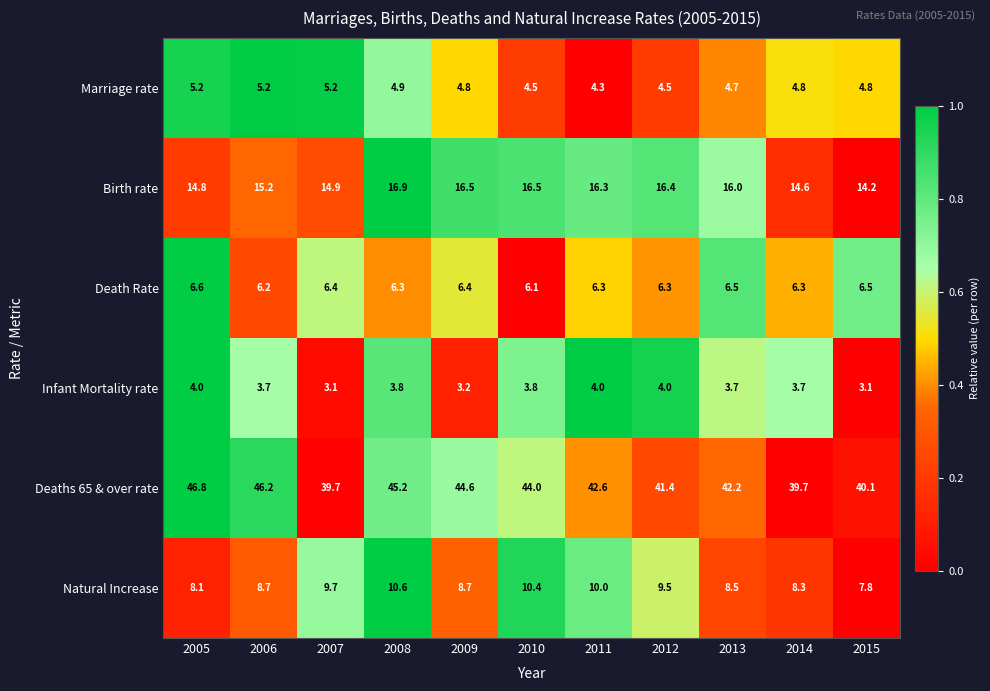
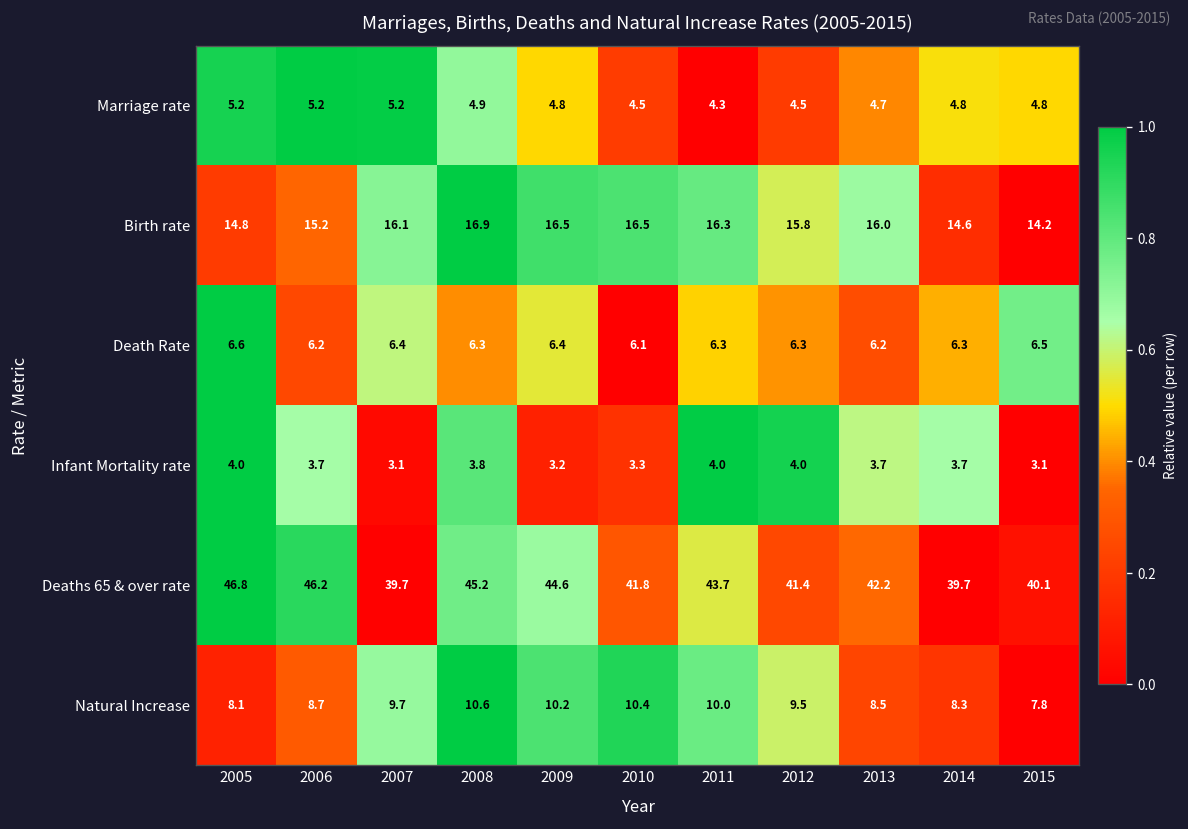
  {
    "Marriage rate": {
      "2005": 5.2,
      "2006": 5.2,
      "2007": 5.2,
      "2008": 4.9,
      "2009": 4.8,
      "2010": 4.5,
      "2011": 4.3,
      "2012": 4.5,
      "2013": 4.7,
      "2014": 4.8,
      "2015": 4.8
    },
    "Birth rate": {
      "2005": 14.8,
      "2006": 15.2,
-     "2007": 14.9,
+     "2007": 16.1,
      "2008": 16.9,
      "2009": 16.5,
      "2010": 16.5,
      "2011": 16.3,
-     "2012": 16.4,
+     "2012": 15.8,
      "2013": 16.0,
      "2014": 14.6,
      "2015": 14.2
    },
    "Death Rate": {
      "2005": 6.6,
      "2006": 6.2,
      "2007": 6.4,
      "2008": 6.3,
      "2009": 6.4,
      "2010": 6.1,
      "2011": 6.3,
      "2012": 6.3,
-     "2013": 6.5,
+     "2013": 6.2,
      "2014": 6.3,
      "2015": 6.5
    },
    "Infant Mortality rate": {
      "2005": 4.0,
      "2006": 3.7,
      "2007": 3.1,
      "2008": 3.8,
      "2009": 3.2,
-     "2010": 3.8,
+     "2010": 3.3,
      "2011": 4.0,
      "2012": 4.0,
      "2013": 3.7,
      "2014": 3.7,
      "2015": 3.1
    },
    "Deaths 65 & over rate": {
      "2005": 46.8,
      "2006": 46.2,
      "2007": 39.7,
      "2008": 45.2,
      "2009": 44.6,
-     "2010": 44.0,
-     "2011": 42.6,
+     "2010": 41.8,
+     "2011": 43.7,
      "2012": 41.4,
      "2013": 42.2,
      "2014": 39.7,
      "2015": 40.1
    },
    "Natural Increase": {
      "2005": 8.1,
      "2006": 8.7,
      "2007": 9.7,
      "2008": 10.6,
-     "2009": 8.7,
+     "2009": 10.2,
      "2010": 10.4,
      "2011": 10.0,
      "2012": 9.5,
      "2013": 8.5,
      "2014": 8.3,
      "2015": 7.8
    }
  }
